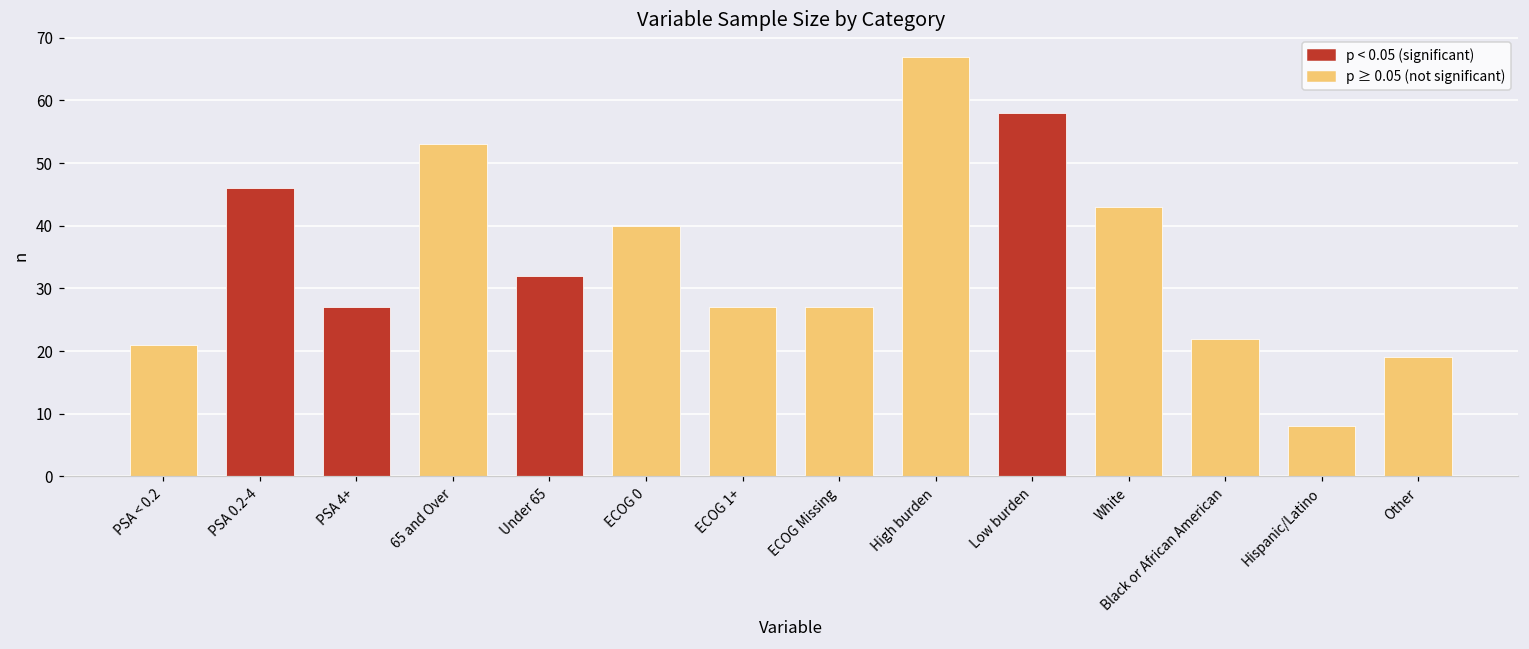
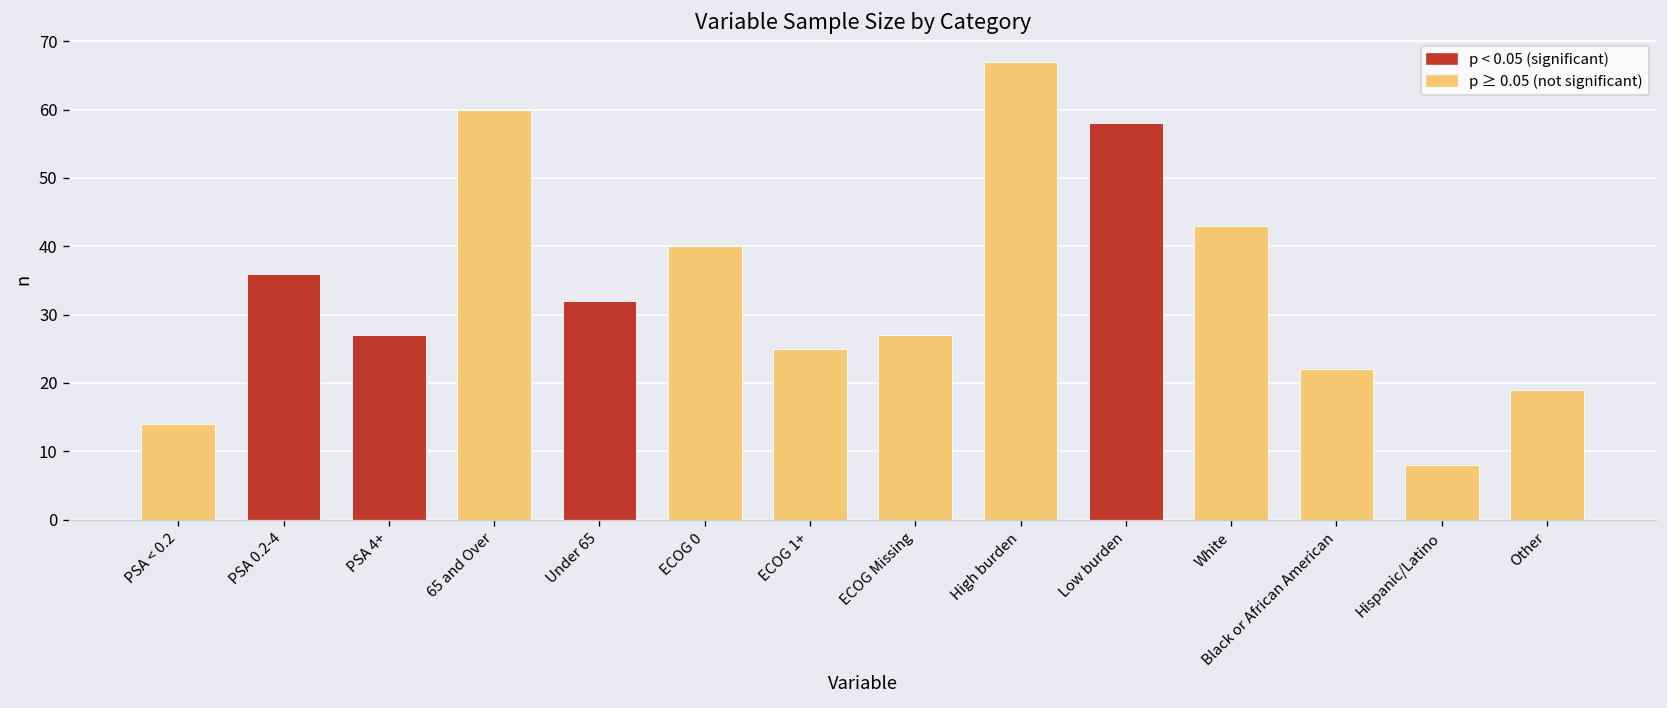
  {
-   "PSA < 0.2": 21,
-   "PSA 0.2-4": 46,
+   "PSA < 0.2": 14,
+   "PSA 0.2-4": 36,
    "PSA 4+": 27,
-   "65 and Over": 53,
+   "65 and Over": 60,
    "Under 65": 32,
    "ECOG 0": 40,
-   "ECOG 1+": 27,
+   "ECOG 1+": 25,
    "ECOG Missing": 27,
    "High burden": 67,
    "Low burden": 58,
    "White": 43,
    "Black or African American": 22,
    "Hispanic/Latino": 8,
    "Other": 19
  }
